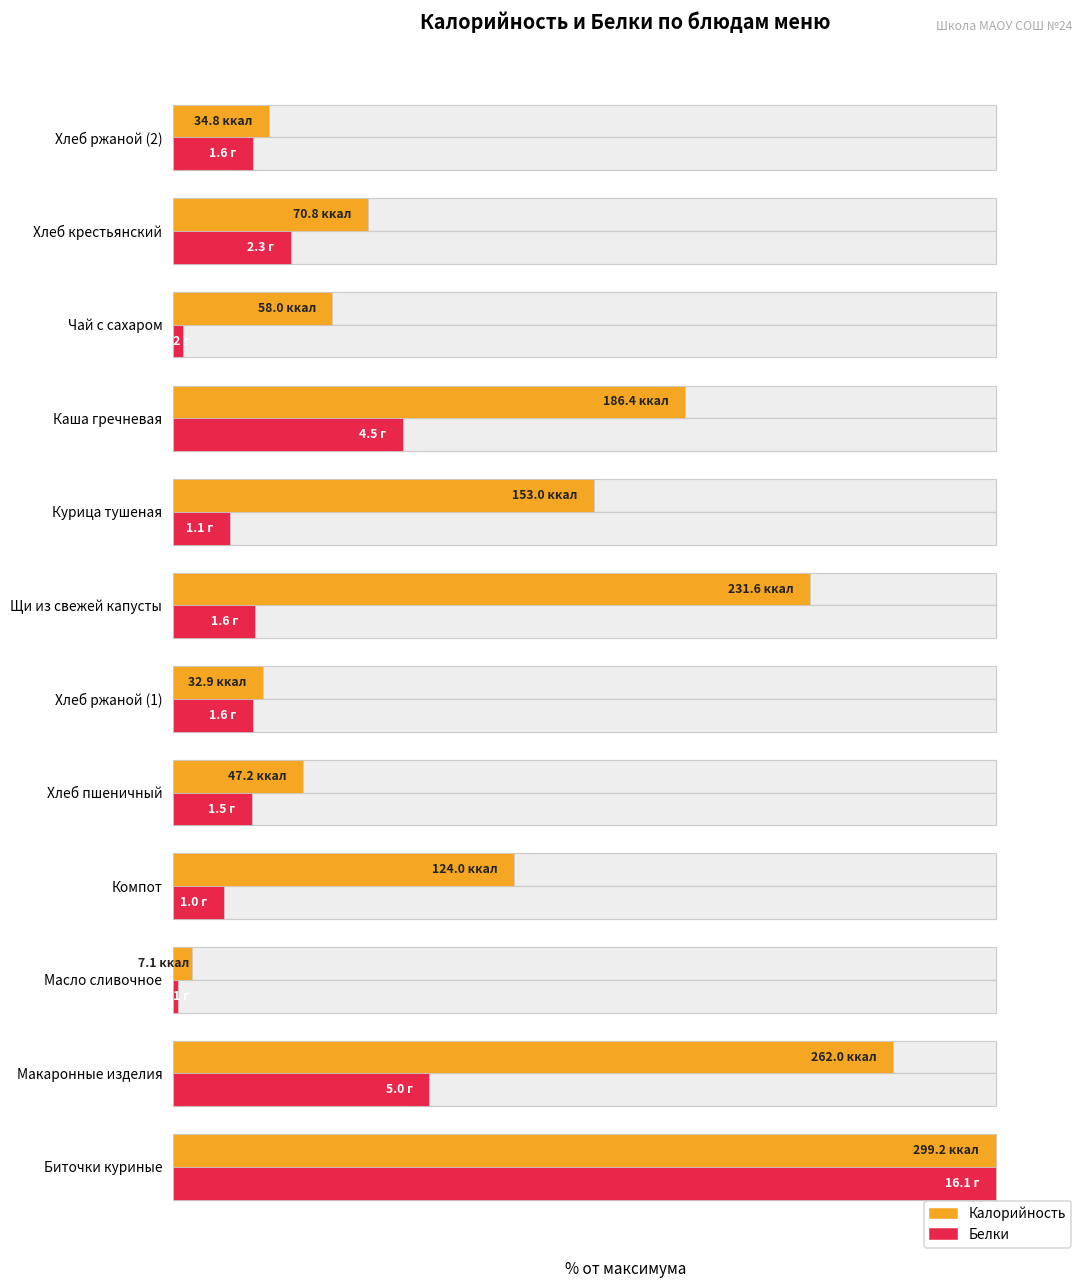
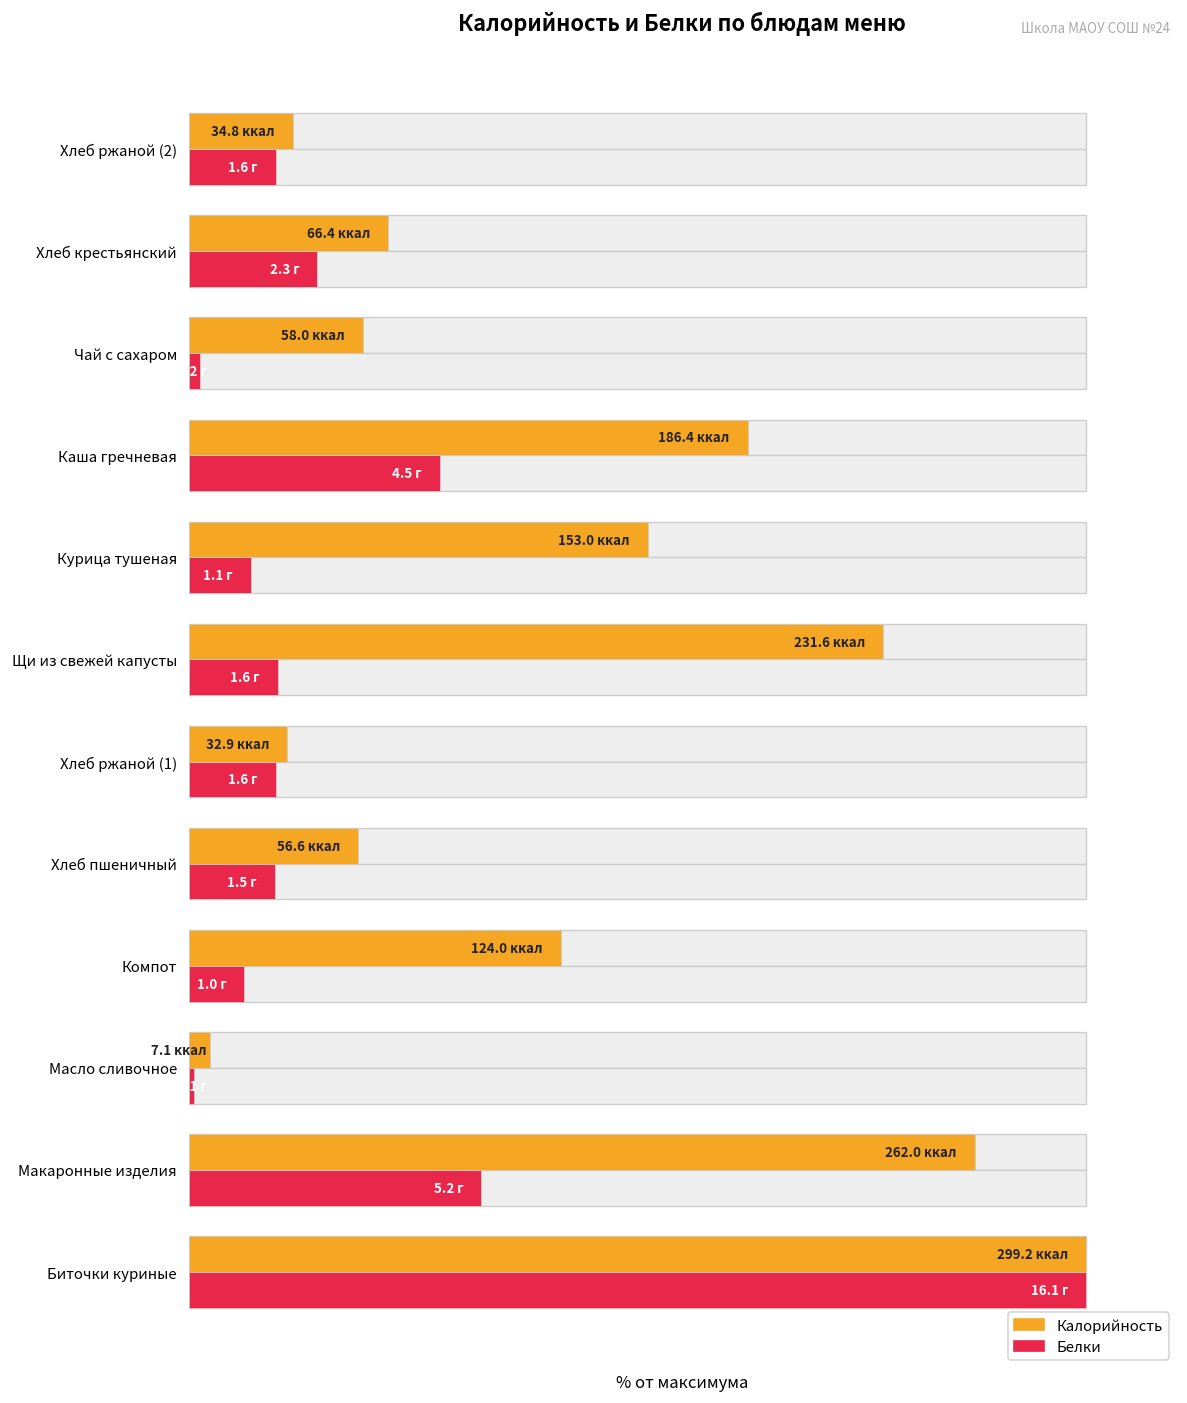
  {
    "Калорийность": {
-     "Хлеб крестьянский": 70.8,
-     "Хлеб пшеничный": 47.2
+     "Хлеб крестьянский": 66.4,
+     "Хлеб пшеничный": 56.6
    },
    "Белки": {
-     "Макаронные изделия": 5.0
+     "Макаронные изделия": 5.2
    }
  }
